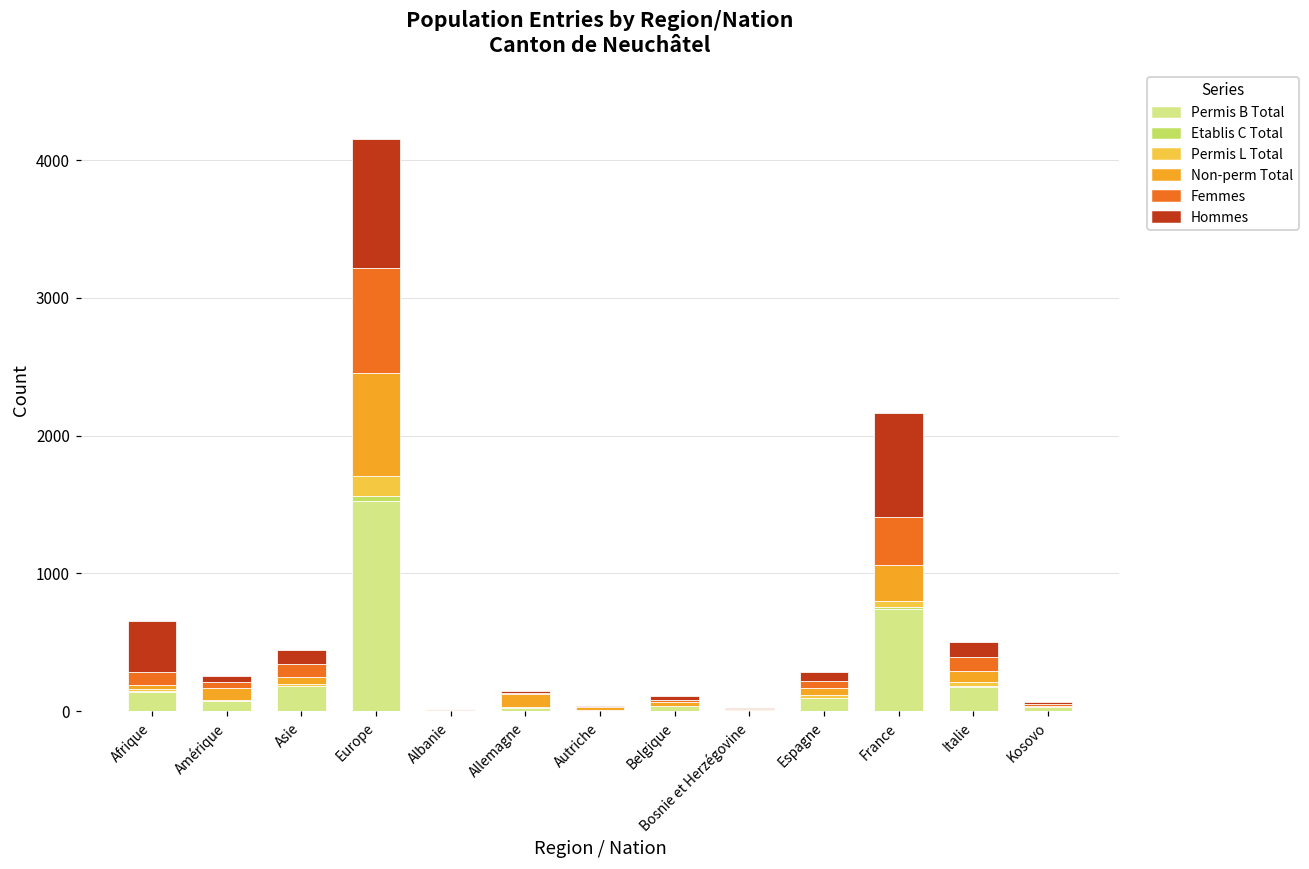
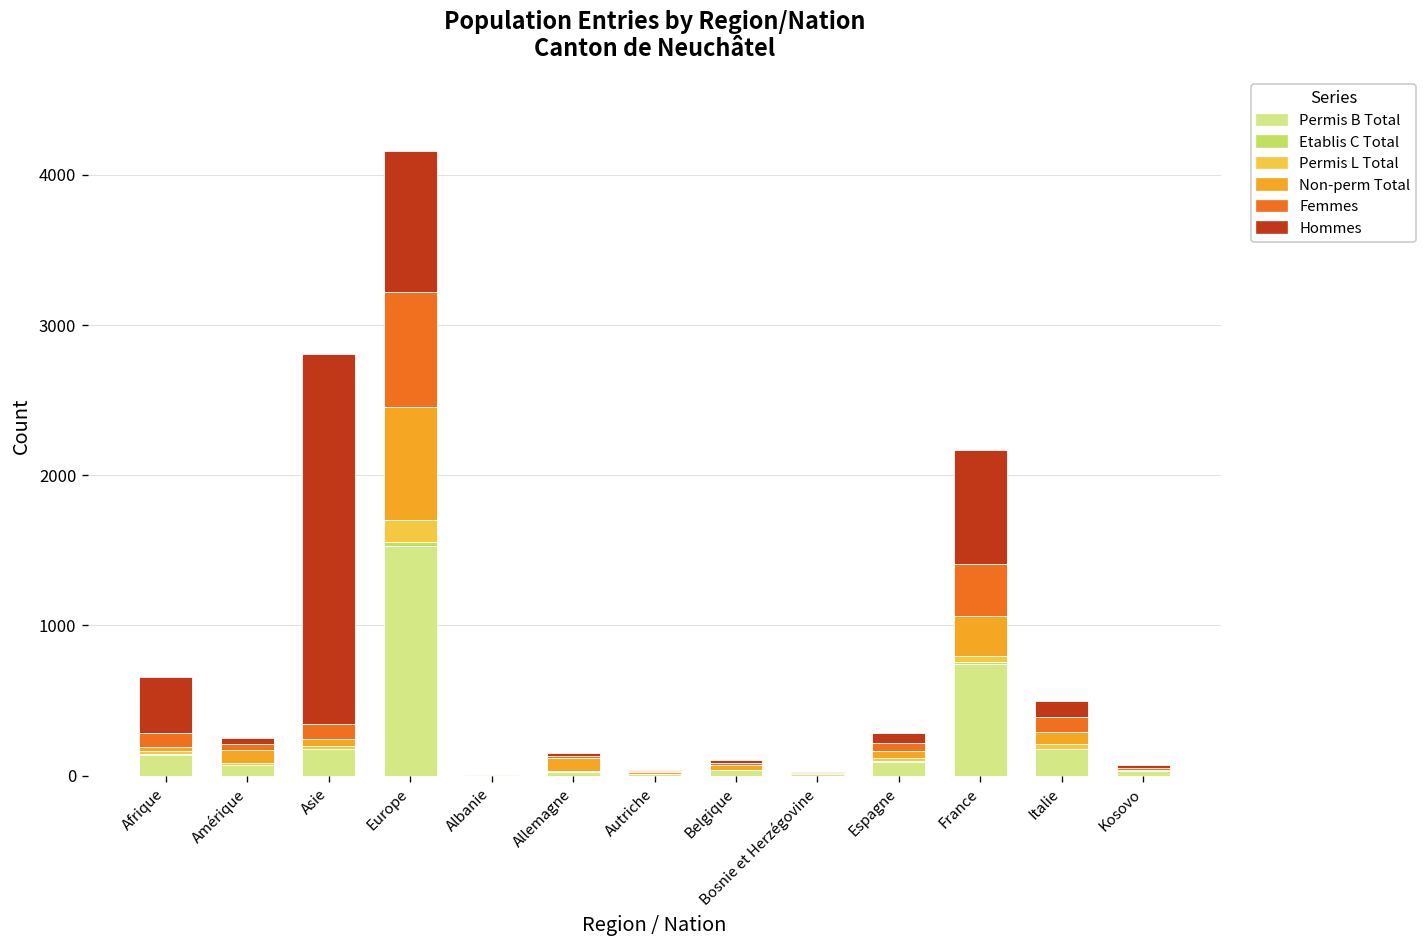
  {
    "Hommes": {
      "Afrique": 380,
      "Amérique": 40,
-     "Asie": 100,
+     "Asie": 2470,
      "Europe": 940,
      "Belgique": 30,
      "Espagne": 60,
      "France": 760,
      "Italie": 110,
      "Kosovo": 20
    }
  }
